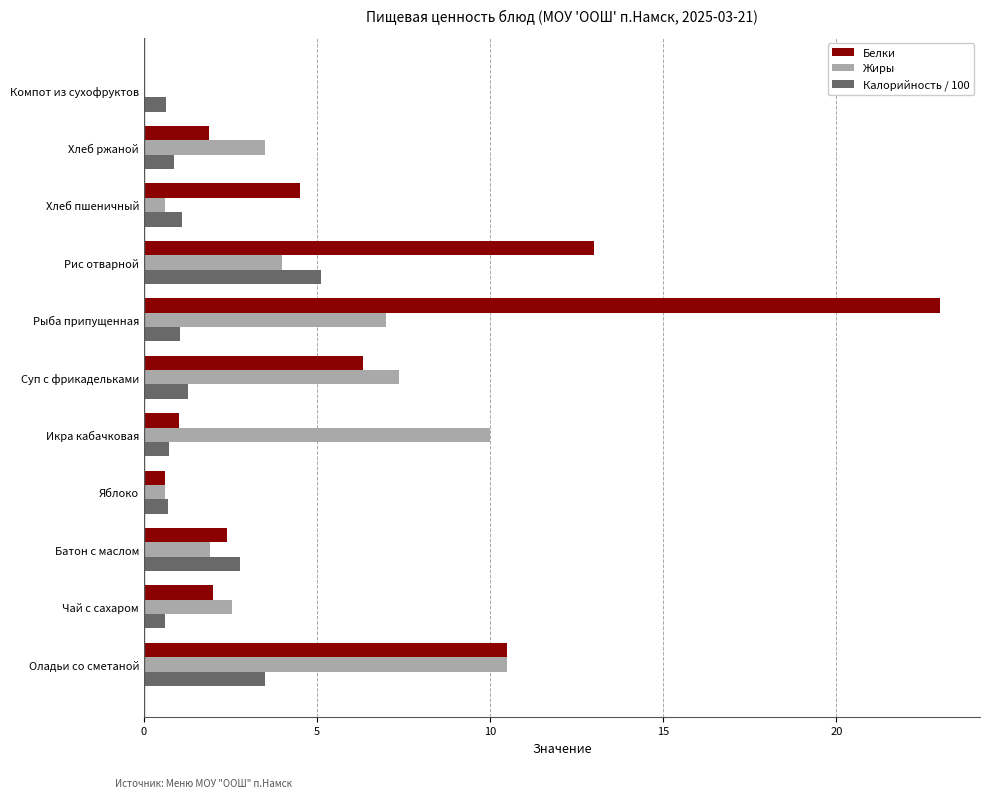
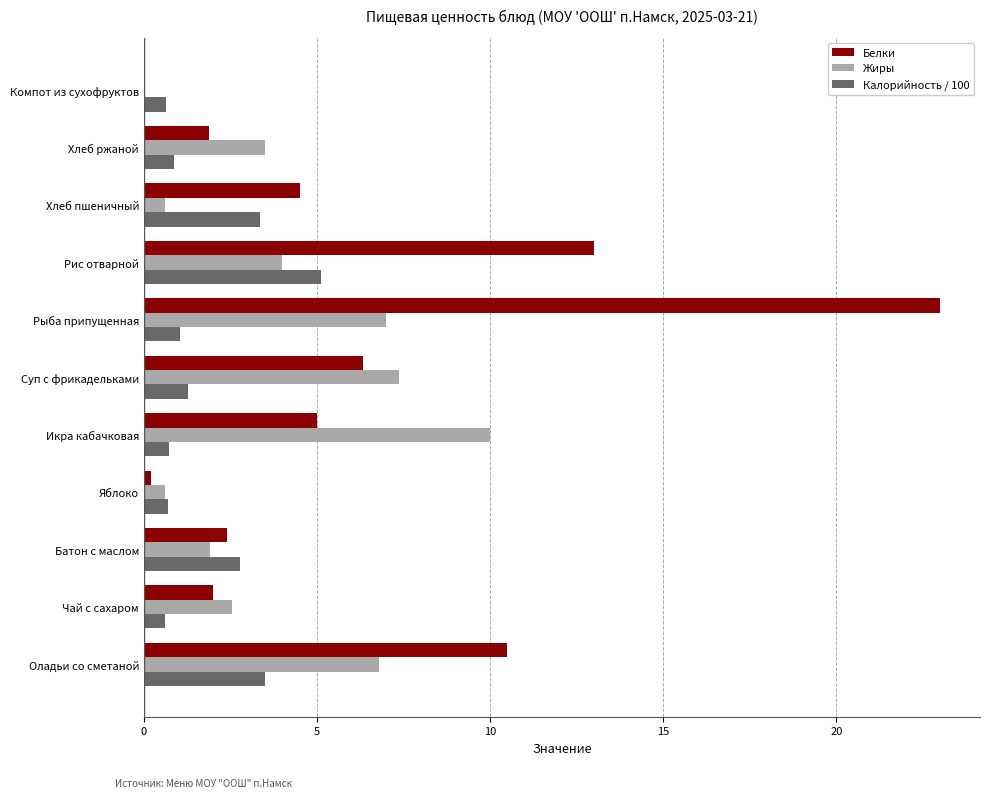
  {
    "Белки": {
      "Компот из сухофруктов": 0.0,
      "Хлеб ржаной": 1.9,
      "Хлеб пшеничный": 4.5,
      "Рис отварной": 13.0,
      "Рыба припущенная": 23.0,
      "Суп с фрикадельками": 6.3,
-     "Икра кабачковая": 1,
-     "Яблоко": 0.6,
+     "Икра кабачковая": 5,
+     "Яблоко": 0.2,
      "Батон с маслом": 2.4,
      "Чай с сахаром": 2.0,
      "Оладьи со сметаной": 10.5
    },
    "Жиры": {
      "Компот из сухофруктов": 0.0,
      "Хлеб ржаной": 3.5,
      "Хлеб пшеничный": 0.6,
      "Рис отварной": 4.0,
      "Рыба припущенная": 7.0,
      "Суп с фрикадельками": 7.4,
      "Икра кабачковая": 10.0,
      "Яблоко": 0.6,
      "Батон с маслом": 1.9,
      "Чай с сахаром": 2.5,
-     "Оладьи со сметаной": 10.5
+     "Оладьи со сметаной": 6.8
    },
    "Калорийность / 100": {
      "Компот из сухофруктов": 0.6,
      "Хлеб ржаной": 0.9,
-     "Хлеб пшеничный": 1.1,
+     "Хлеб пшеничный": 3.4,
      "Рис отварной": 5.1,
      "Рыба припущенная": 1.1,
      "Суп с фрикадельками": 1.3,
      "Икра кабачковая": 0.7,
      "Яблоко": 0.7,
      "Батон с маслом": 2.8,
      "Чай с сахаром": 0.6,
      "Оладьи со сметаной": 3.5
    }
  }
